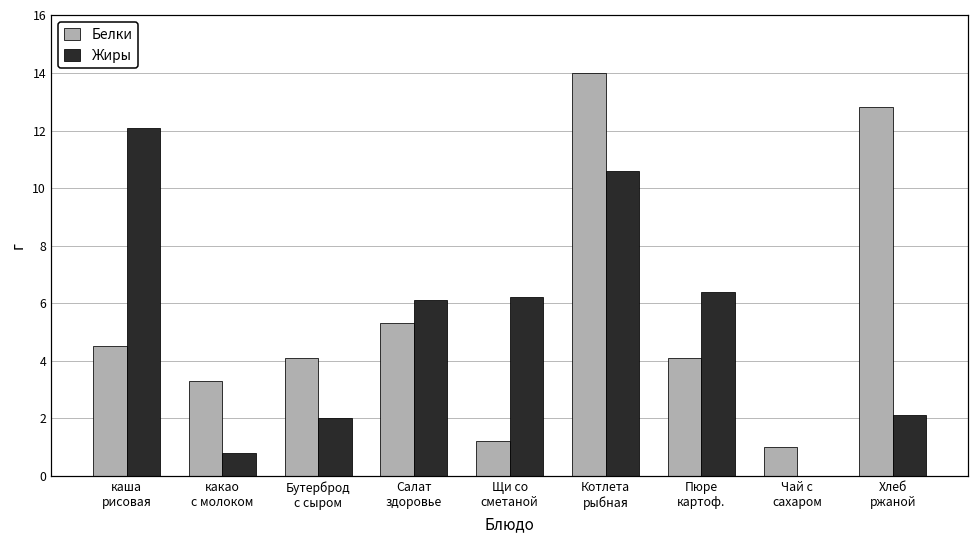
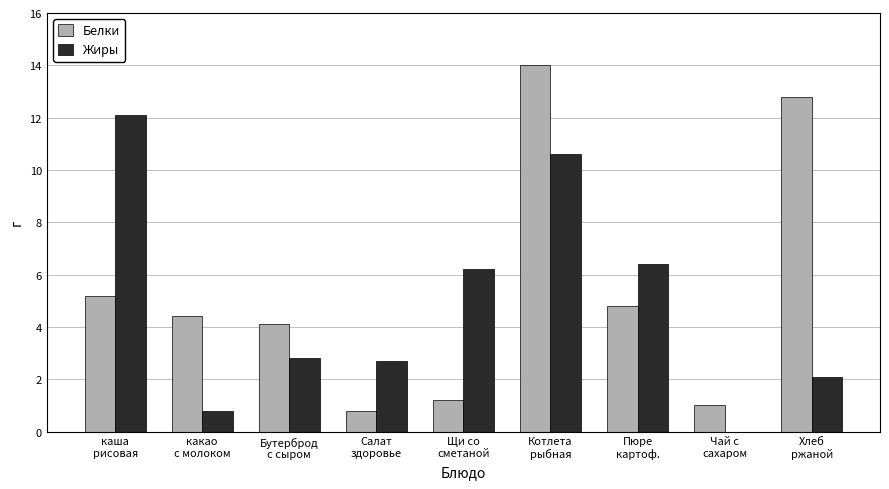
  {
    "Белки": {
-     "каша рисовая": 4.5,
-     "какао с молоком": 3.3,
+     "каша рисовая": 5.2,
+     "какао с молоком": 4.4,
      "Бутерброд с сыром": 4.1,
-     "Салат здоровье": 5.3,
+     "Салат здоровье": 0.8,
      "Щи со сметаной": 1.2,
      "Котлета рыбная": 14.0,
-     "Пюре картоф.": 4.1,
+     "Пюре картоф.": 4.8,
      "Чай с сахаром": 1.0,
      "Хлеб ржаной": 12.8
    },
    "Жиры": {
      "каша рисовая": 12.1,
      "какао с молоком": 0.8,
-     "Бутерброд с сыром": 2.0,
-     "Салат здоровье": 6.1,
+     "Бутерброд с сыром": 2.8,
+     "Салат здоровье": 2.7,
      "Щи со сметаной": 6.2,
      "Котлета рыбная": 10.6,
      "Пюре картоф.": 6.4,
      "Чай с сахаром": 0.0,
      "Хлеб ржаной": 2.1
    }
  }
